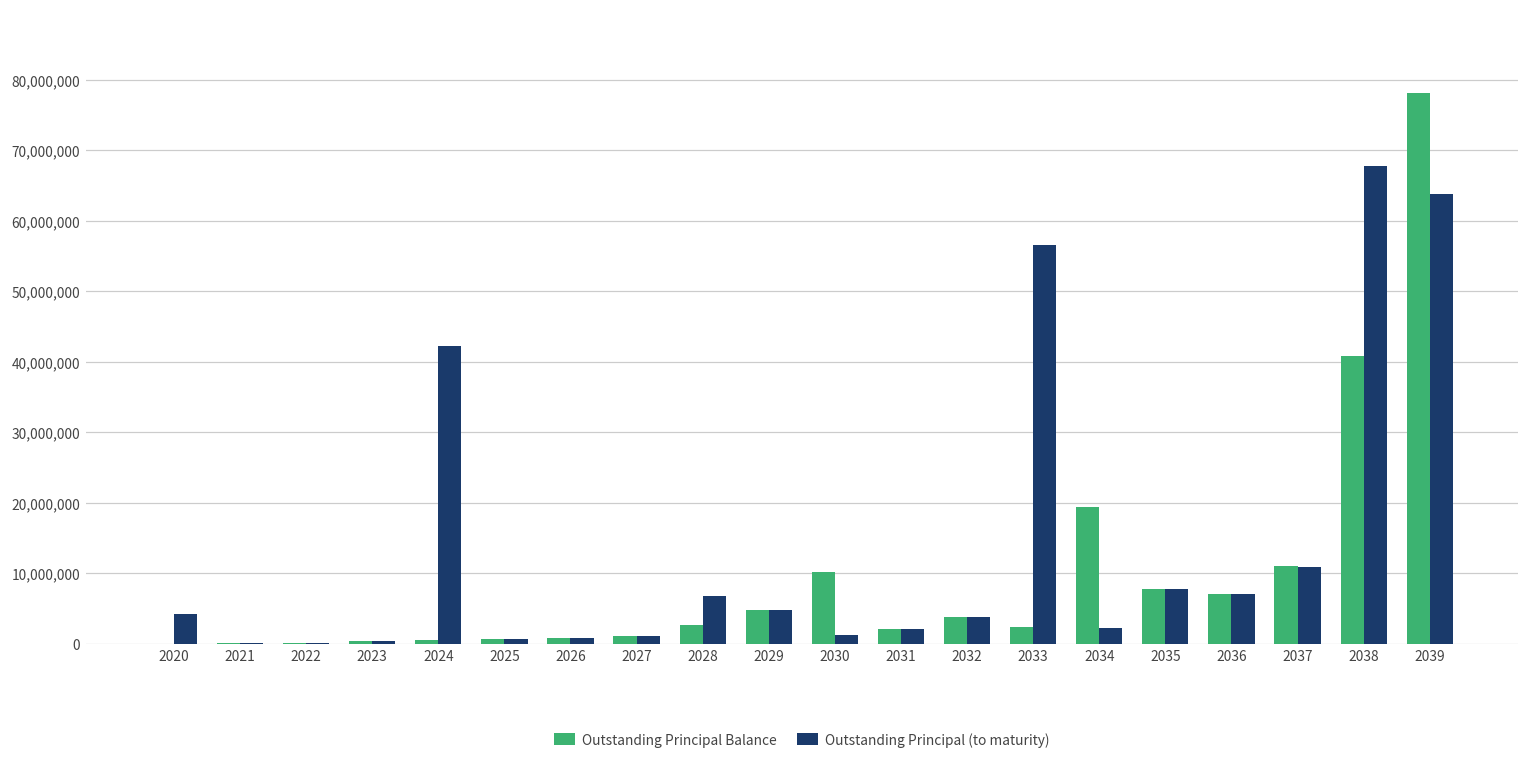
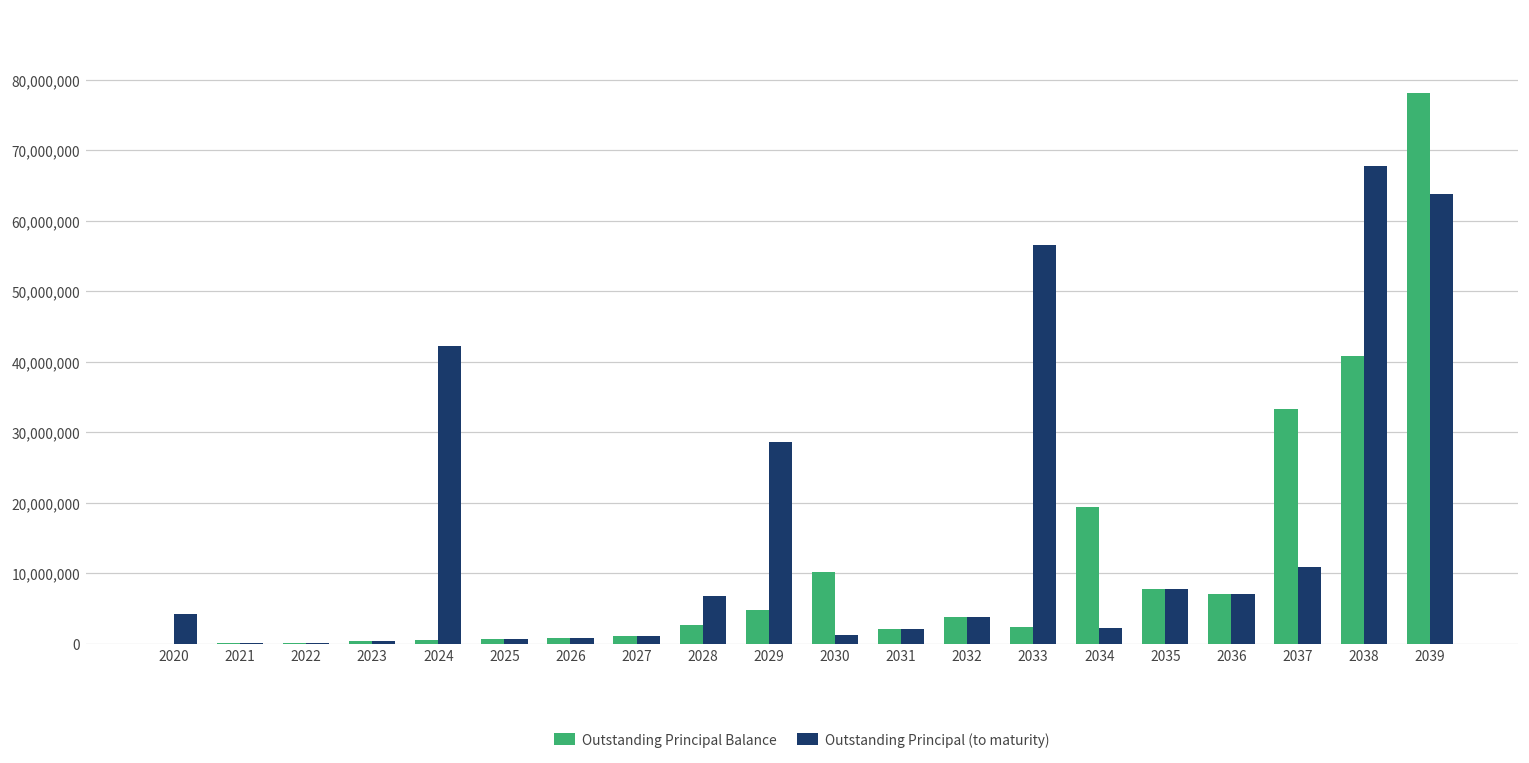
  {
    "Outstanding Principal Balance": {
      "2023": "0",
      "2024": "0",
      "2025": "1,000,000",
      "2026": "1,000,000",
      "2027": "1,000,000",
      "2028": "3,000,000",
      "2029": "5,000,000",
      "2030": "10,000,000",
      "2031": "2,000,000",
      "2032": "4,000,000",
      "2033": "2,000,000",
      "2034": "19,000,000",
      "2035": "8,000,000",
      "2036": "7,000,000",
-     "2037": "11,000,000",
+     "2037": "33,000,000",
      "2038": "41,000,000",
      "2039": "78,000,000"
    },
    "Outstanding Principal (to maturity)": {
      "2020": "4,000,000",
      "2023": "0",
      "2024": "42,000,000",
      "2025": "1,000,000",
      "2026": "1,000,000",
      "2027": "1,000,000",
      "2028": "7,000,000",
-     "2029": "5,000,000",
+     "2029": "29,000,000",
      "2030": "1,000,000",
      "2031": "2,000,000",
      "2032": "4,000,000",
      "2033": "57,000,000",
      "2034": "2,000,000",
      "2035": "8,000,000",
      "2036": "7,000,000",
      "2037": "11,000,000",
      "2038": "68,000,000",
      "2039": "64,000,000"
    }
  }
